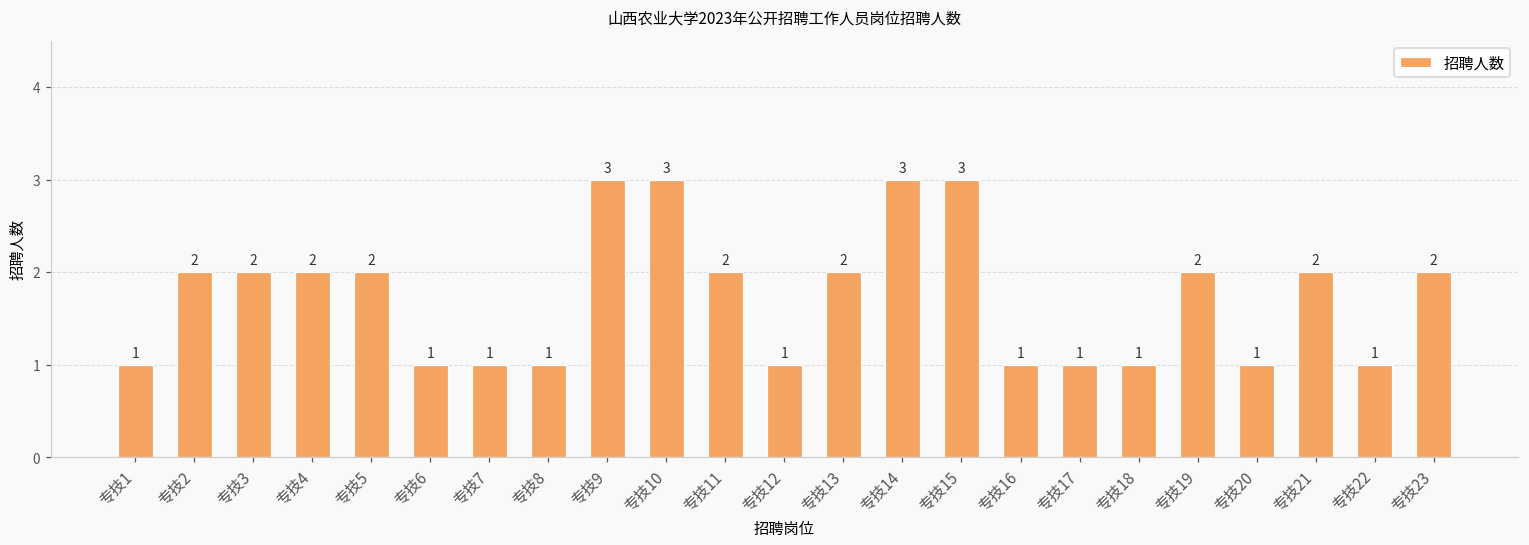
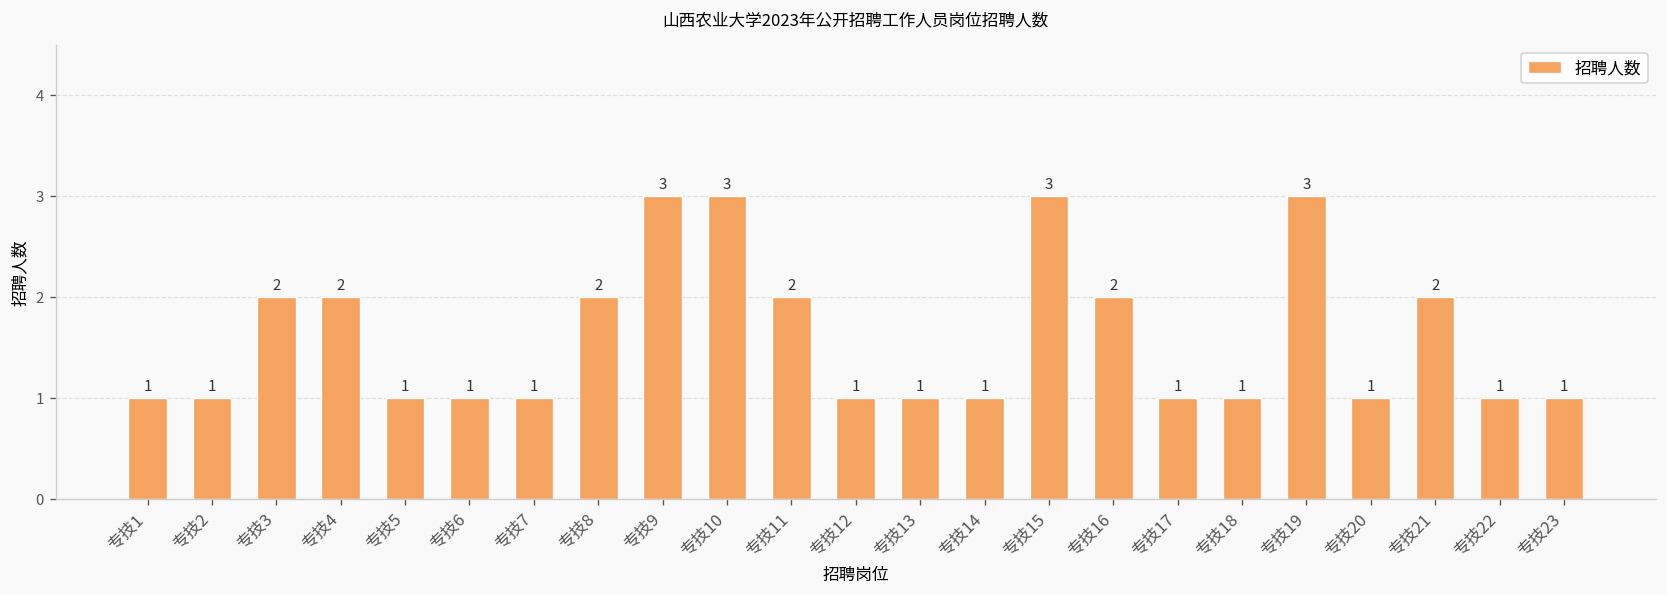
  {
    "专技1": 1,
-   "专技2": 2,
+   "专技2": 1,
    "专技3": 2,
    "专技4": 2,
-   "专技5": 2,
+   "专技5": 1,
    "专技6": 1,
    "专技7": 1,
-   "专技8": 1,
+   "专技8": 2,
    "专技9": 3,
    "专技10": 3,
    "专技11": 2,
    "专技12": 1,
-   "专技13": 2,
-   "专技14": 3,
+   "专技13": 1,
+   "专技14": 1,
    "专技15": 3,
-   "专技16": 1,
+   "专技16": 2,
    "专技17": 1,
    "专技18": 1,
-   "专技19": 2,
+   "专技19": 3,
    "专技20": 1,
    "专技21": 2,
    "专技22": 1,
-   "专技23": 2
+   "专技23": 1
  }
